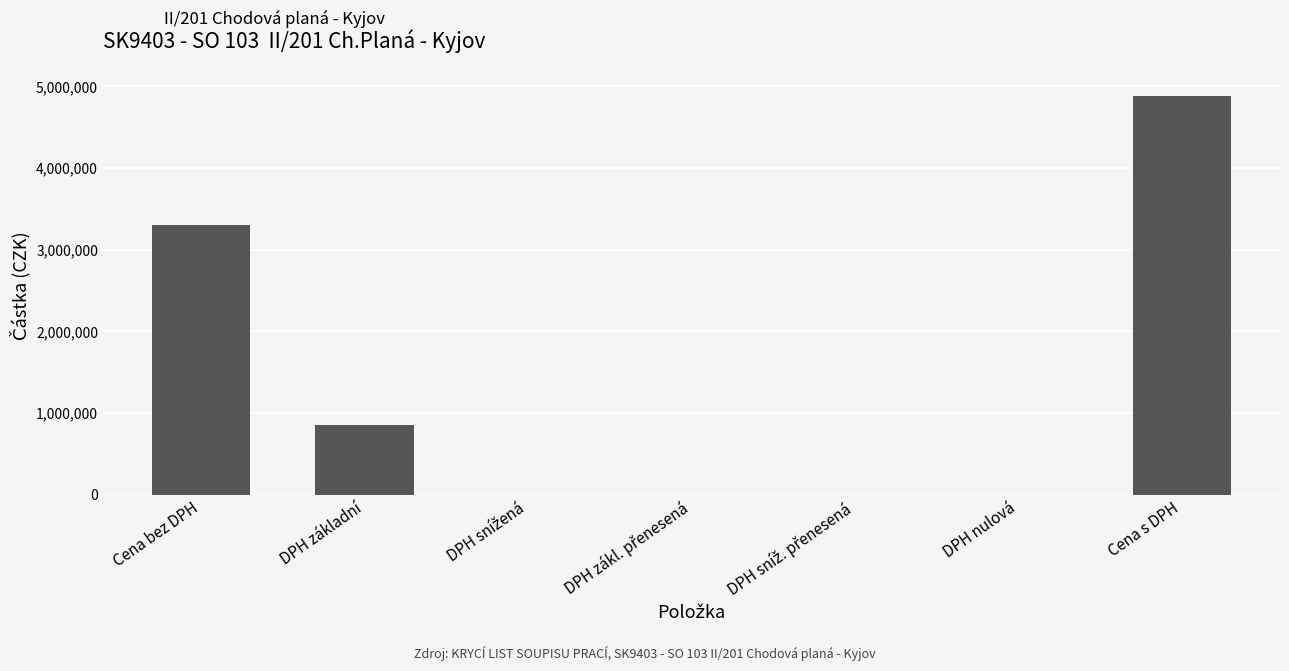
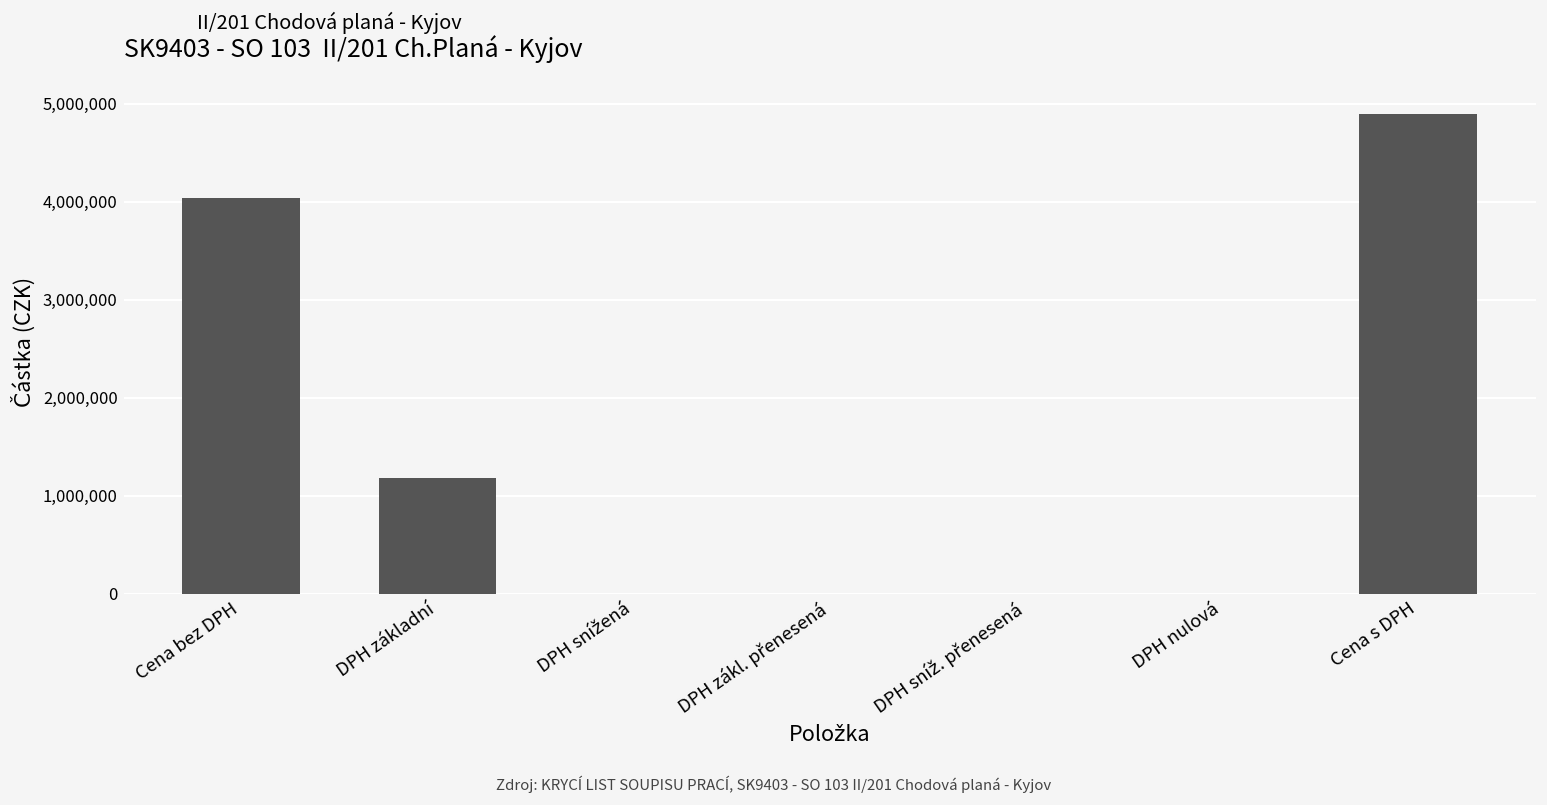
  {
-   "Cena bez DPH": "3,300,000",
-   "DPH základní": "800,000",
+   "Cena bez DPH": "4,000,000",
+   "DPH základní": "1,200,000",
    "DPH snížená": "0",
    "DPH zákl. přenesená": "0",
    "DPH sníž. přenesená": "0",
    "DPH nulová": "0",
    "Cena s DPH": "4,900,000"
  }
